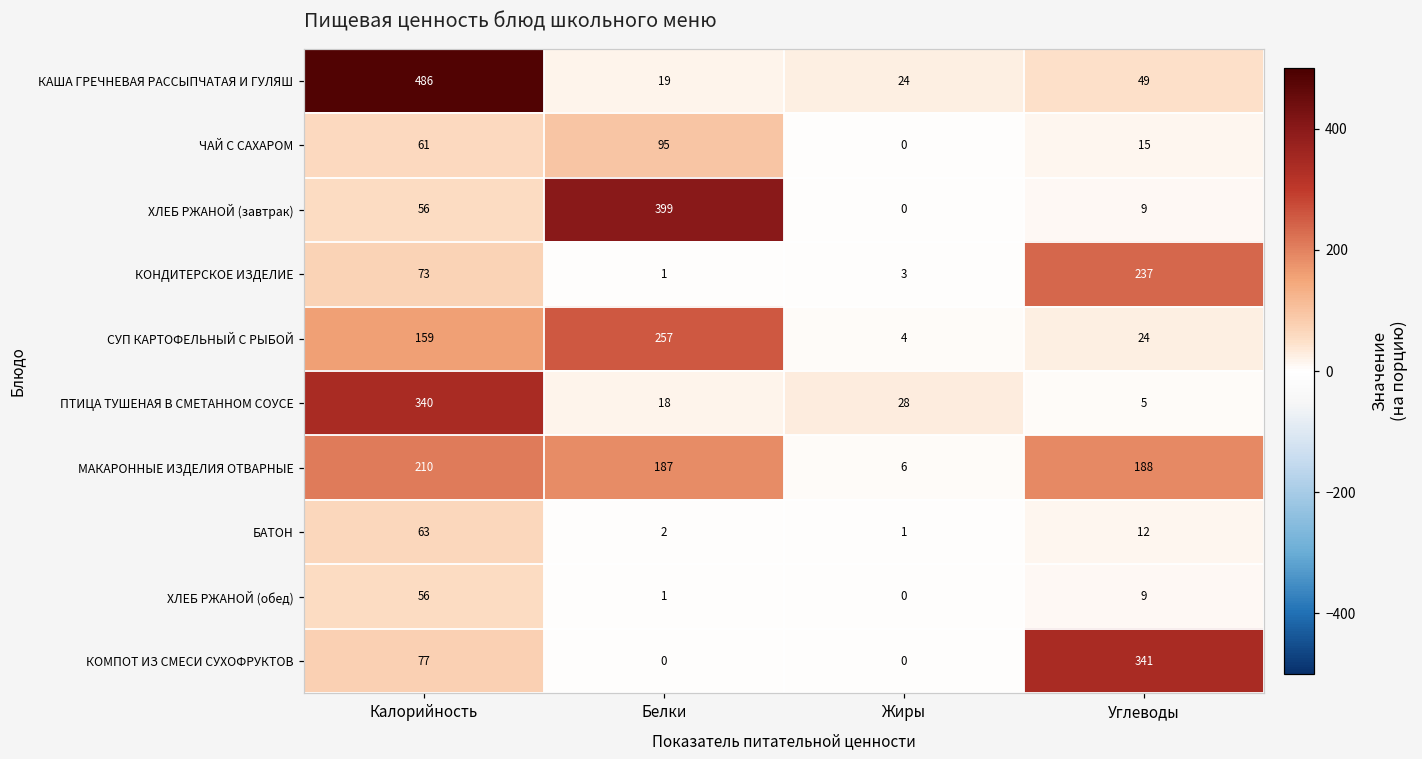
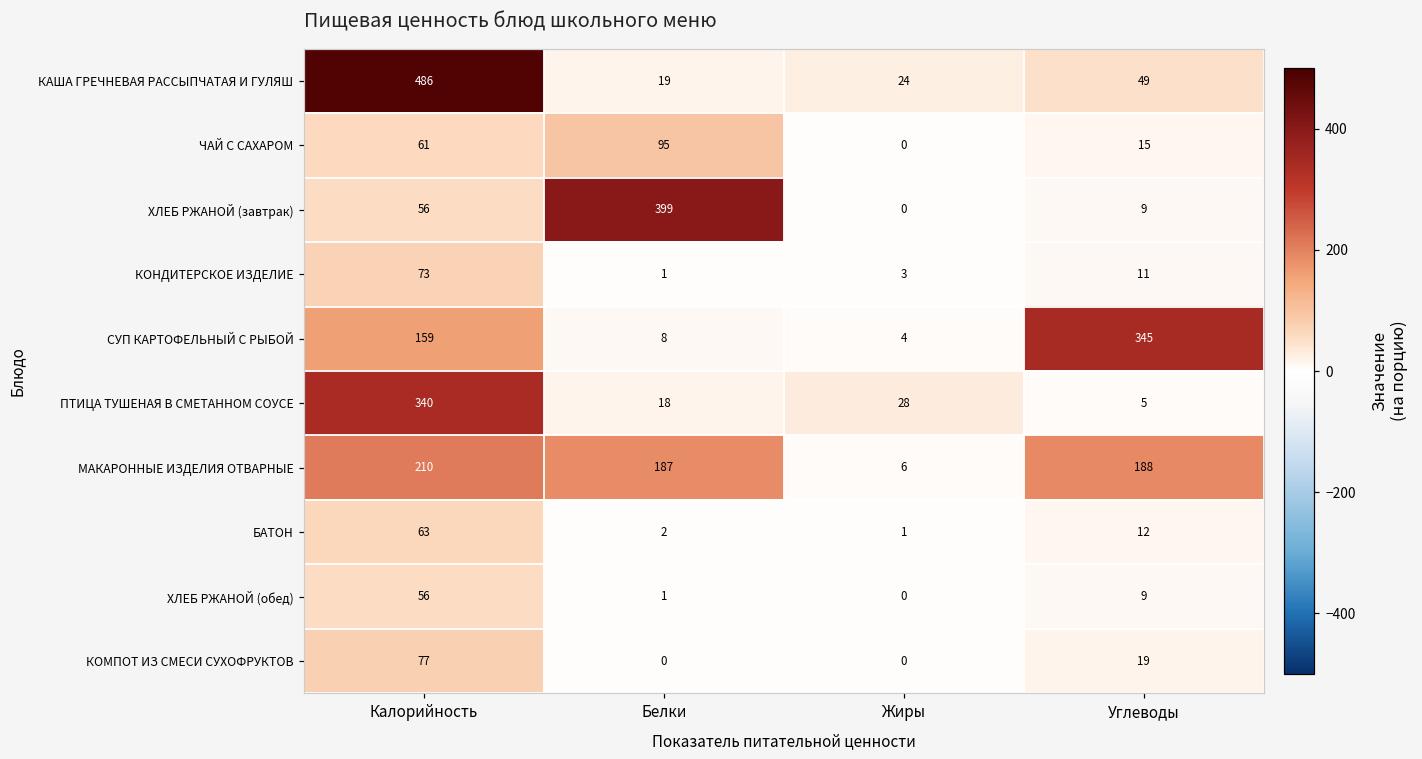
  {
    "КАША ГРЕЧНЕВАЯ РАССЫПЧАТАЯ И ГУЛЯШ": {
      "Калорийность": 486,
      "Белки": 19,
      "Жиры": 24,
      "Углеводы": 49
    },
    "ЧАЙ С САХАРОМ": {
      "Калорийность": 61,
      "Белки": 95,
      "Жиры": 0,
      "Углеводы": 15
    },
    "ХЛЕБ РЖАНОЙ (завтрак)": {
      "Калорийность": 56,
      "Белки": 399,
      "Жиры": 0,
      "Углеводы": 9
    },
    "КОНДИТЕРСКОЕ ИЗДЕЛИЕ": {
      "Калорийность": 73,
      "Белки": 1,
      "Жиры": 3,
-     "Углеводы": 237
+     "Углеводы": 11
    },
    "СУП КАРТОФЕЛЬНЫЙ С РЫБОЙ": {
      "Калорийность": 159,
-     "Белки": 257,
+     "Белки": 8,
      "Жиры": 4,
-     "Углеводы": 24
+     "Углеводы": 345
    },
    "ПТИЦА ТУШЕНАЯ В СМЕТАННОМ СОУСЕ": {
      "Калорийность": 340,
      "Белки": 18,
      "Жиры": 28,
      "Углеводы": 5
    },
    "МАКАРОННЫЕ ИЗДЕЛИЯ ОТВАРНЫЕ": {
      "Калорийность": 210,
      "Белки": 187,
      "Жиры": 6,
      "Углеводы": 188
    },
    "БАТОН": {
      "Калорийность": 63,
      "Белки": 2,
      "Жиры": 1,
      "Углеводы": 12
    },
    "ХЛЕБ РЖАНОЙ (обед)": {
      "Калорийность": 56,
      "Белки": 1,
      "Жиры": 0,
      "Углеводы": 9
    },
    "КОМПОТ ИЗ СМЕСИ СУХОФРУКТОВ": {
      "Калорийность": 77,
      "Белки": 0,
      "Жиры": 0,
-     "Углеводы": 341
+     "Углеводы": 19
    }
  }
